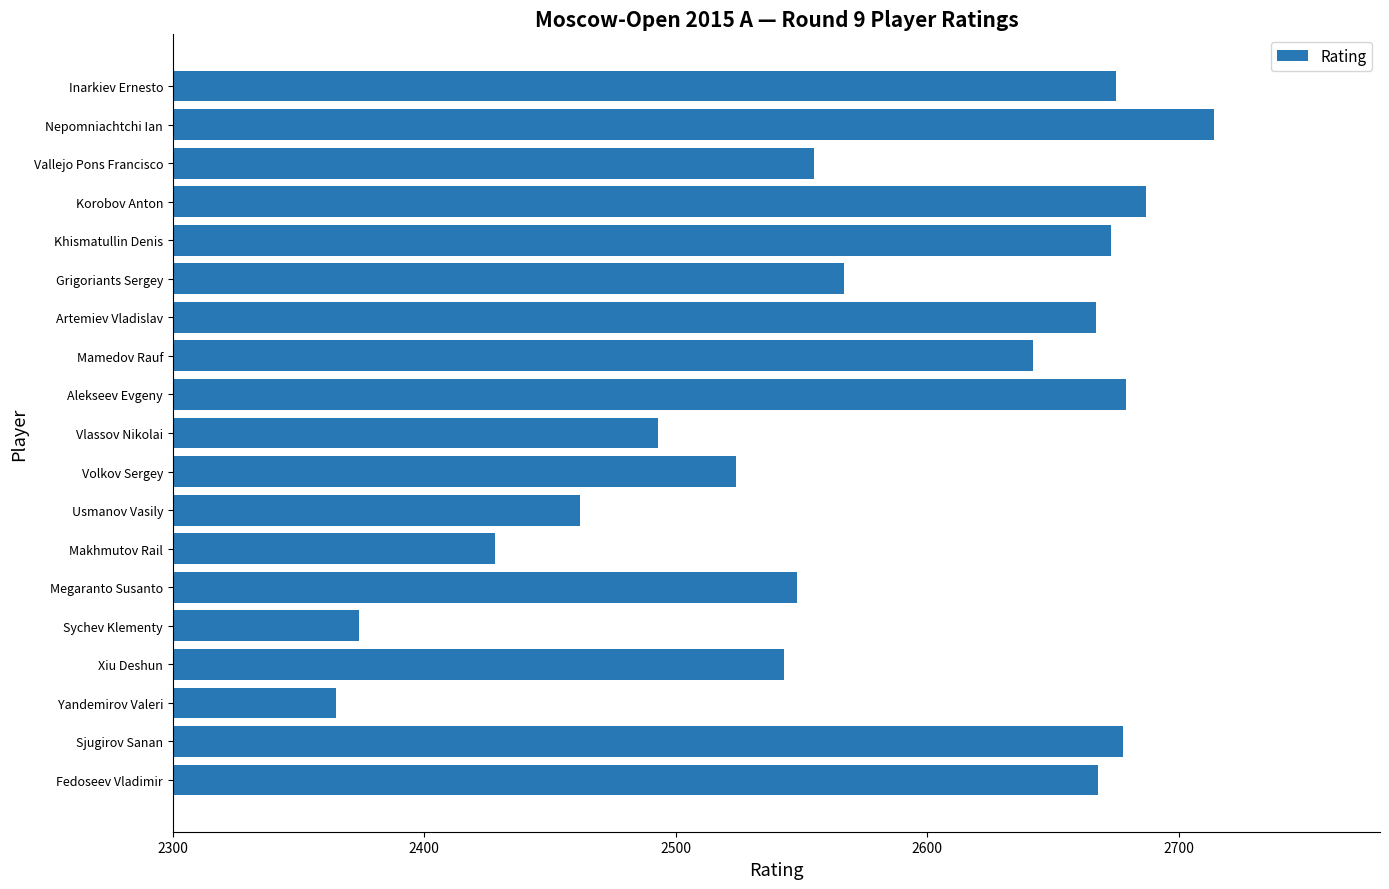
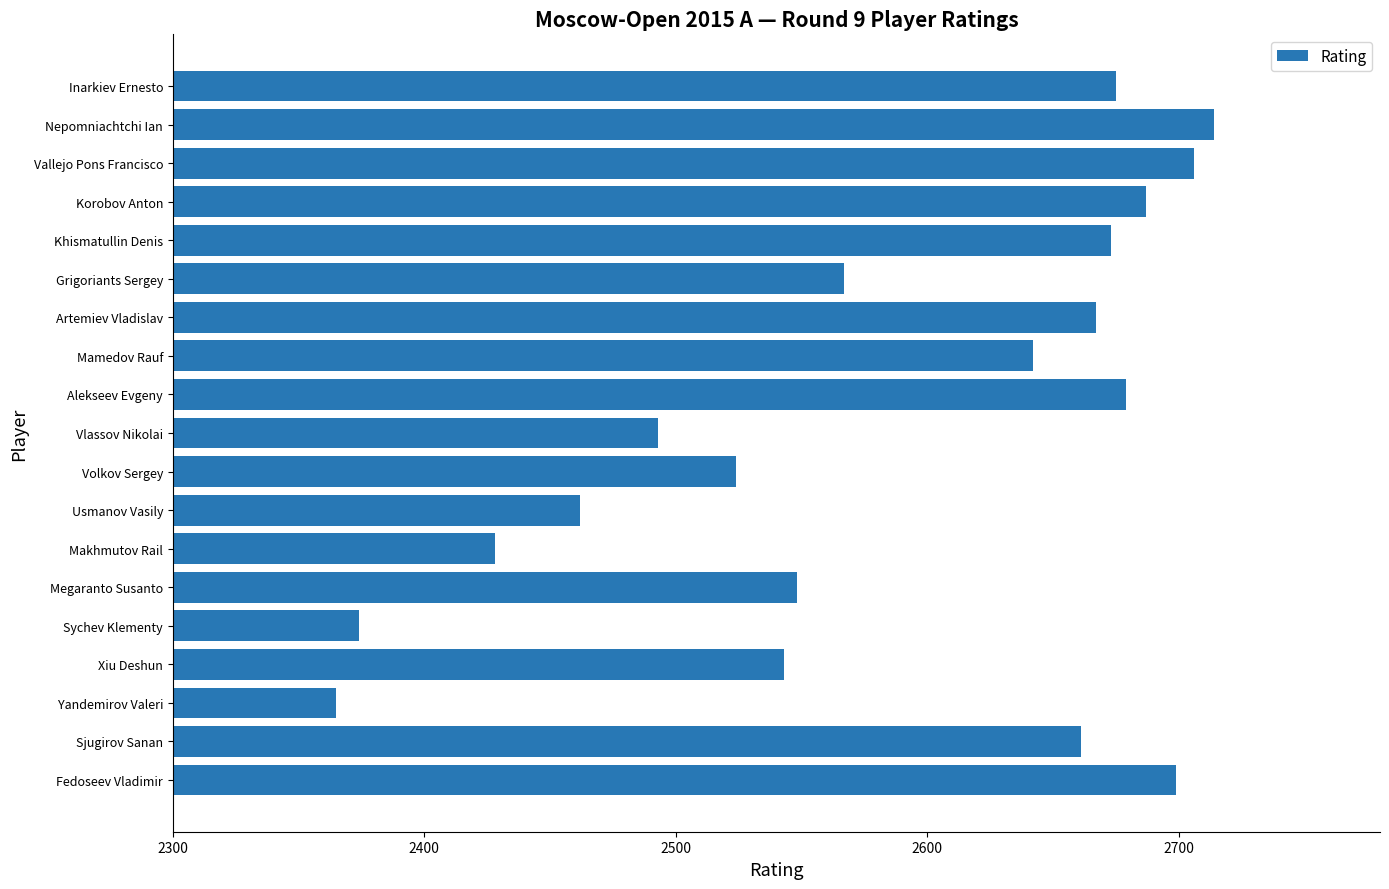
  {
    "Inarkiev Ernesto": 2675,
    "Nepomniachtchi Ian": 2714,
-   "Vallejo Pons Francisco": 2555,
+   "Vallejo Pons Francisco": 2706,
    "Korobov Anton": 2687,
    "Khismatullin Denis": 2673,
    "Grigoriants Sergey": 2567,
    "Artemiev Vladislav": 2667,
    "Mamedov Rauf": 2642,
    "Alekseev Evgeny": 2679,
    "Vlassov Nikolai": 2493,
    "Volkov Sergey": 2524,
    "Usmanov Vasily": 2462,
    "Makhmutov Rail": 2428,
    "Megaranto Susanto": 2548,
    "Sychev Klementy": 2374,
    "Xiu Deshun": 2543,
    "Yandemirov Valeri": 2365,
-   "Sjugirov Sanan": 2678,
-   "Fedoseev Vladimir": 2668
+   "Sjugirov Sanan": 2661,
+   "Fedoseev Vladimir": 2699
  }
